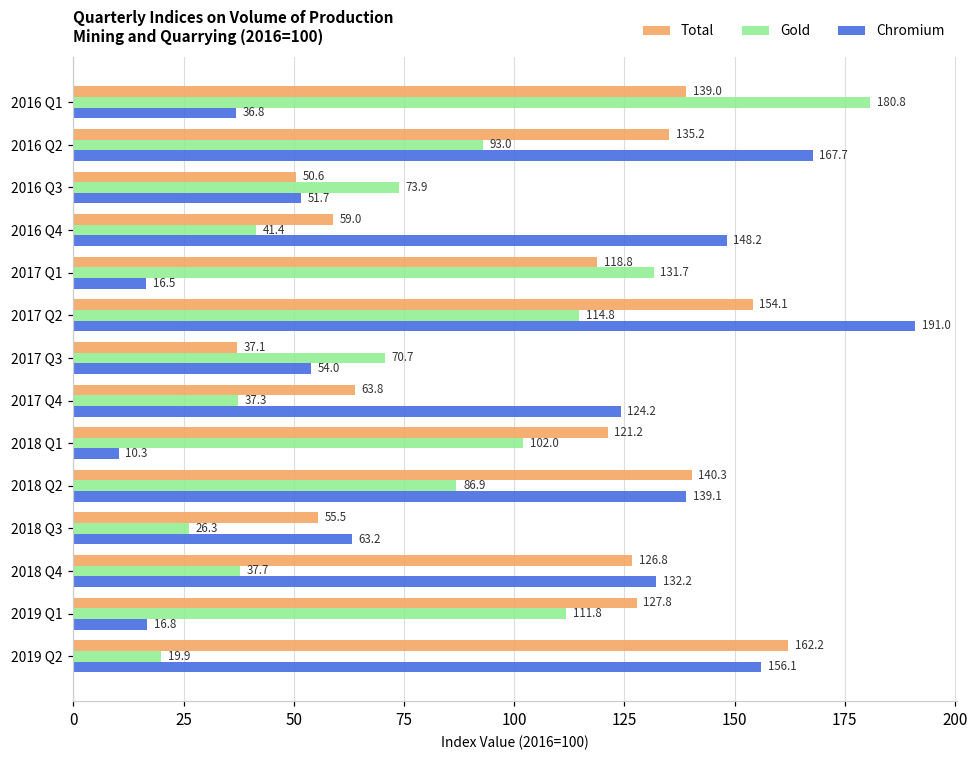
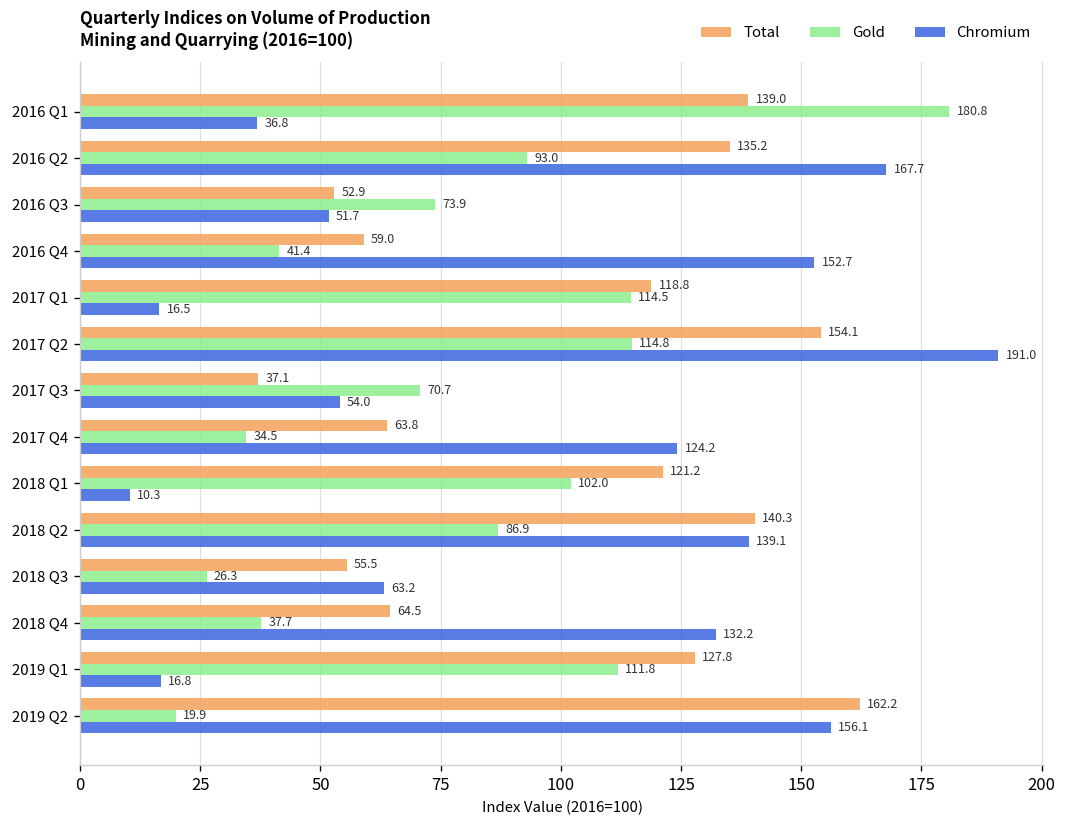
  {
    "Total": {
      "2016 Q1": 139.0,
      "2016 Q2": 135.2,
-     "2016 Q3": 50.6,
+     "2016 Q3": 52.9,
      "2016 Q4": 59.0,
      "2017 Q1": 118.8,
      "2017 Q2": 154.1,
      "2017 Q3": 37.1,
      "2017 Q4": 63.8,
      "2018 Q1": 121.2,
      "2018 Q2": 140.3,
      "2018 Q3": 55.5,
-     "2018 Q4": 126.8,
+     "2018 Q4": 64.5,
      "2019 Q1": 127.8,
      "2019 Q2": 162.2
    },
    "Gold": {
      "2016 Q1": 180.8,
      "2016 Q2": 93.0,
      "2016 Q3": 73.9,
      "2016 Q4": 41.4,
-     "2017 Q1": 131.7,
+     "2017 Q1": 114.5,
      "2017 Q2": 114.8,
      "2017 Q3": 70.7,
-     "2017 Q4": 37.3,
+     "2017 Q4": 34.5,
      "2018 Q1": 102.0,
      "2018 Q2": 86.9,
      "2018 Q3": 26.3,
      "2018 Q4": 37.7,
      "2019 Q1": 111.8,
      "2019 Q2": 19.9
    },
    "Chromium": {
      "2016 Q1": 36.8,
      "2016 Q2": 167.7,
      "2016 Q3": 51.7,
-     "2016 Q4": 148.2,
+     "2016 Q4": 152.7,
      "2017 Q1": 16.5,
      "2017 Q2": 191.0,
      "2017 Q3": 54.0,
      "2017 Q4": 124.2,
      "2018 Q1": 10.3,
      "2018 Q2": 139.1,
      "2018 Q3": 63.2,
      "2018 Q4": 132.2,
      "2019 Q1": 16.8,
      "2019 Q2": 156.1
    }
  }
